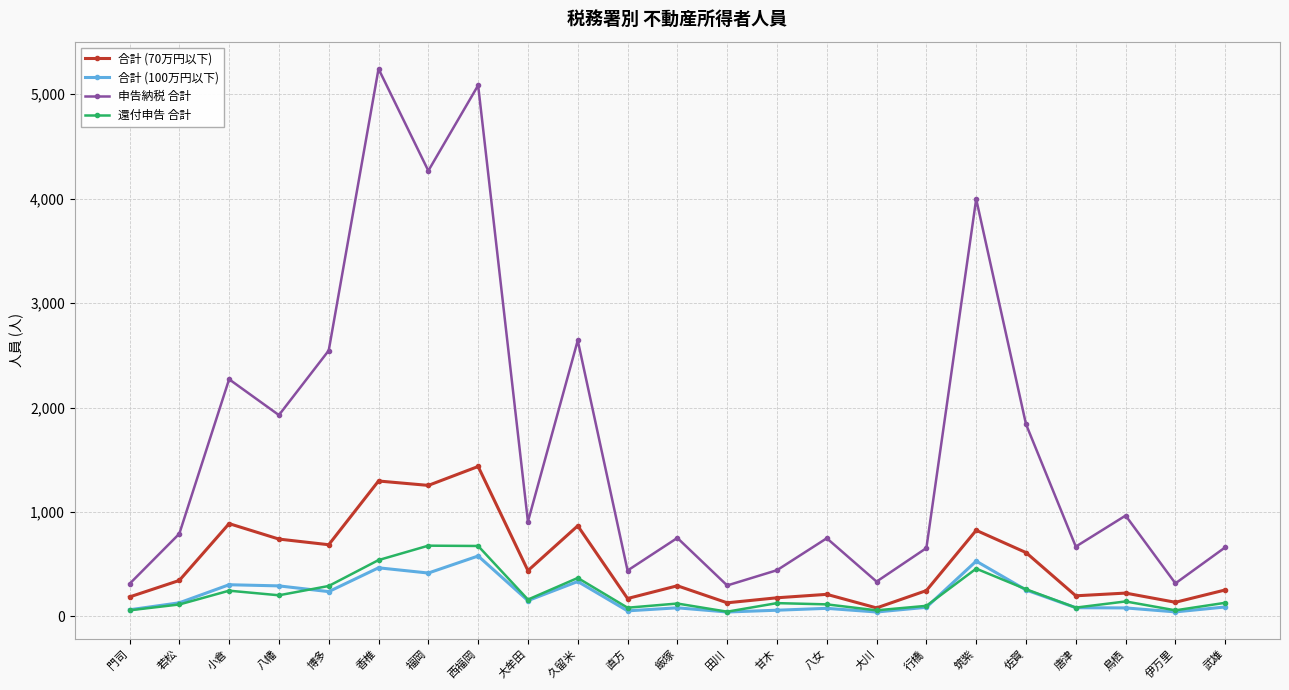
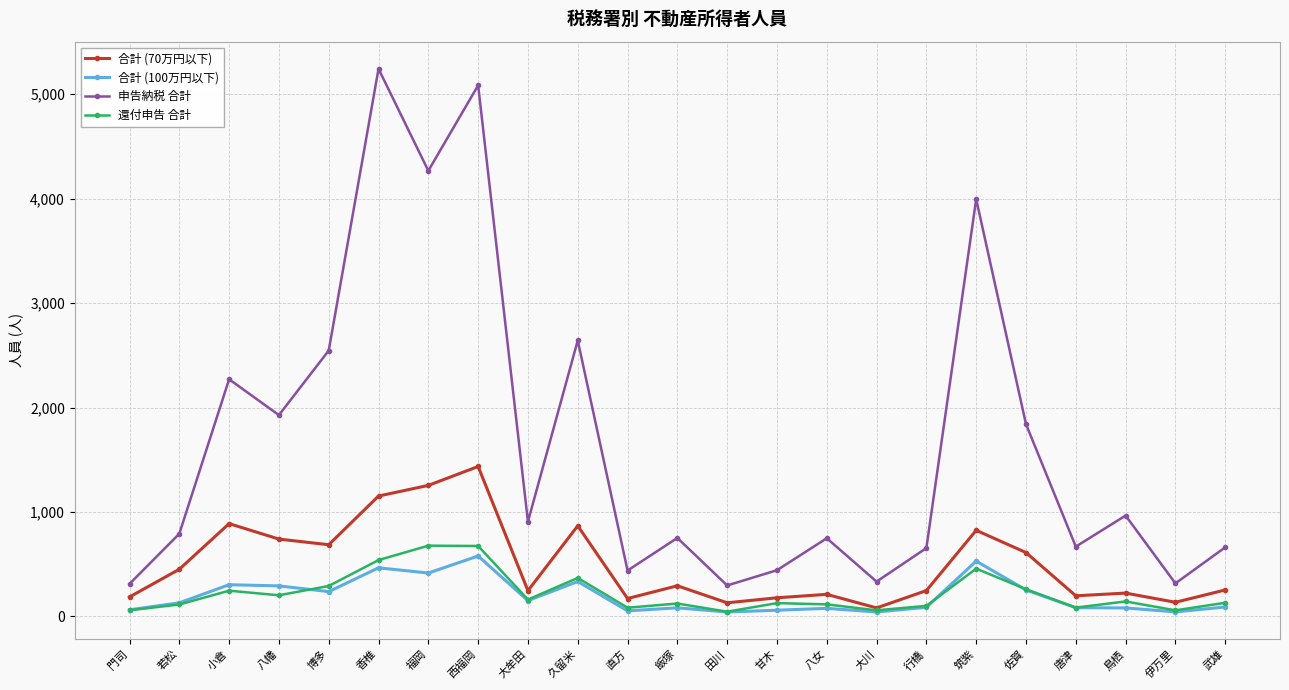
  {
    "合計 (70万円以下)": {
      "門司": "190",
-     "若松": "350",
+     "若松": "450",
      "小倉": "890",
      "八幡": "740",
      "博多": "690",
-     "香椎": "1,300",
+     "香椎": "1,150",
      "福岡": "1,260",
      "西福岡": "1,440",
-     "大牟田": "440",
+     "大牟田": "250",
      "久留米": "870",
      "直方": "170",
      "飯塚": "290",
      "田川": "130",
      "甘木": "180",
      "八女": "210",
      "行橋": "250",
      "筑紫": "830",
      "佐賀": "610",
      "唐津": "200",
      "鳥栖": "220",
      "伊万里": "140",
      "武雄": "250"
    },
    "合計 (100万円以下)": {
      "小倉": "300",
      "八幡": "290",
      "博多": "240",
      "香椎": "470",
      "福岡": "420",
      "西福岡": "580",
      "久留米": "340",
      "直方": "50",
      "飯塚": "80",
      "甘木": "60",
      "八女": "80",
      "筑紫": "530",
      "鳥栖": "80",
      "武雄": "90"
    },
    "申告納税 合計": {
      "門司": "310",
      "若松": "790",
      "小倉": "2,270",
      "八幡": "1,930",
      "博多": "2,550",
      "香椎": "5,240",
      "福岡": "4,270",
      "西福岡": "5,090",
      "大牟田": "910",
      "久留米": "2,640",
      "直方": "440",
      "飯塚": "750",
      "田川": "300",
      "甘木": "440",
      "八女": "750",
      "大川": "330",
      "行橋": "660",
      "筑紫": "4,000",
      "佐賀": "1,840",
      "唐津": "670",
      "鳥栖": "970",
      "伊万里": "320",
      "武雄": "660"
    },
    "還付申告 合計": {
      "小倉": "250",
      "八幡": "200",
      "博多": "290",
      "香椎": "540",
      "福岡": "680",
      "西福岡": "680",
      "久留米": "370",
      "直方": "80",
      "飯塚": "120",
      "甘木": "130",
      "八女": "120",
      "筑紫": "460",
      "鳥栖": "140",
      "武雄": "130"
    }
  }
